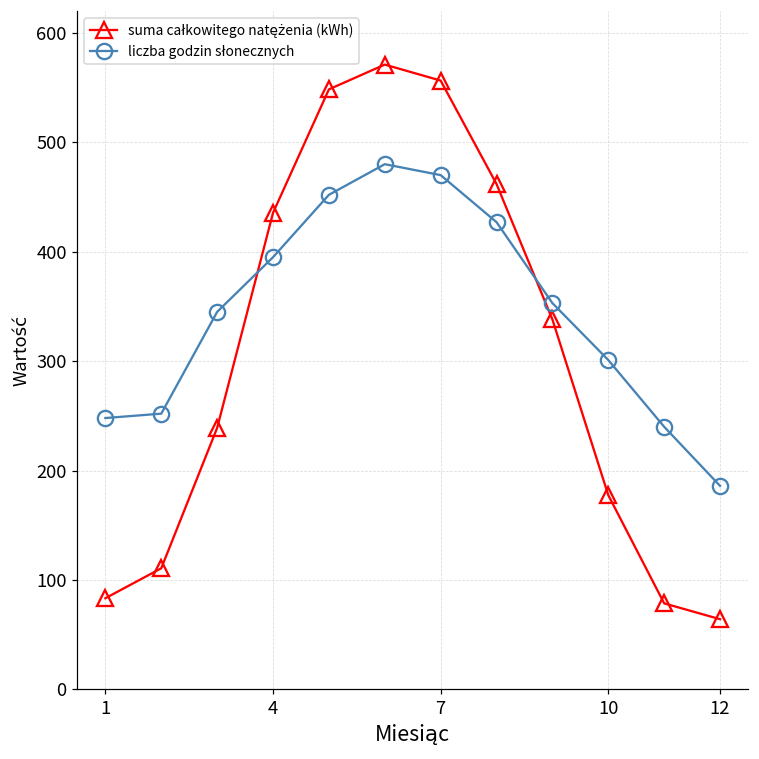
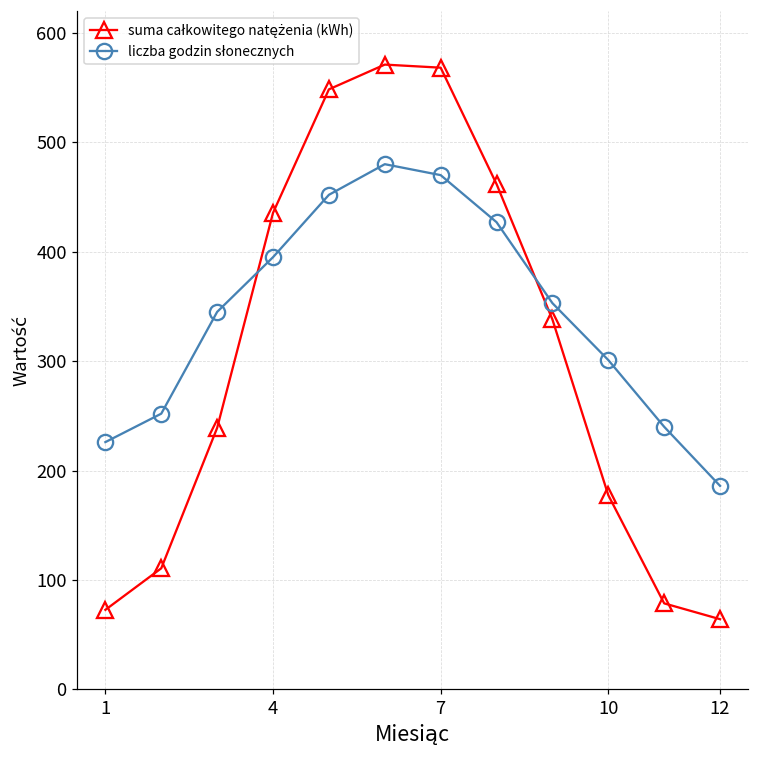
  {
    "suma całkowitego natężenia (kWh)": {
-     "1": 80,
+     "1": 70,
      "4": 440,
-     "7": 560,
+     "7": 570,
      "10": 180,
      "12": 60
    },
    "liczba godzin słonecznych": {
-     "1": 250,
+     "1": 230,
      "4": 400,
      "7": 470,
      "10": 300,
      "12": 190
    }
  }
